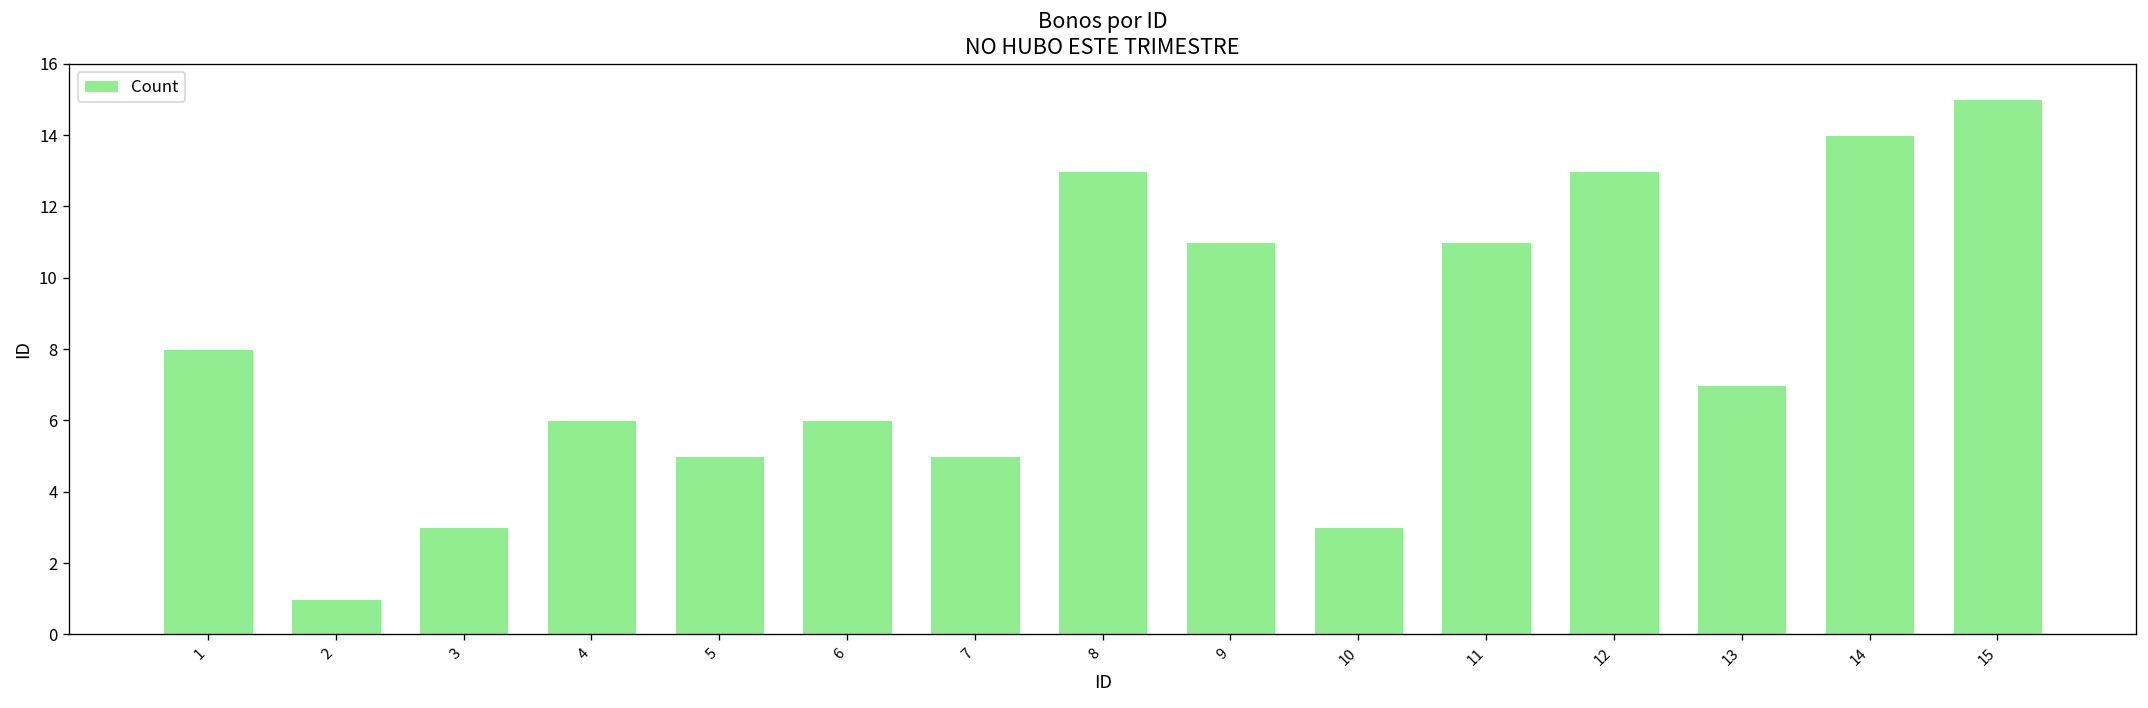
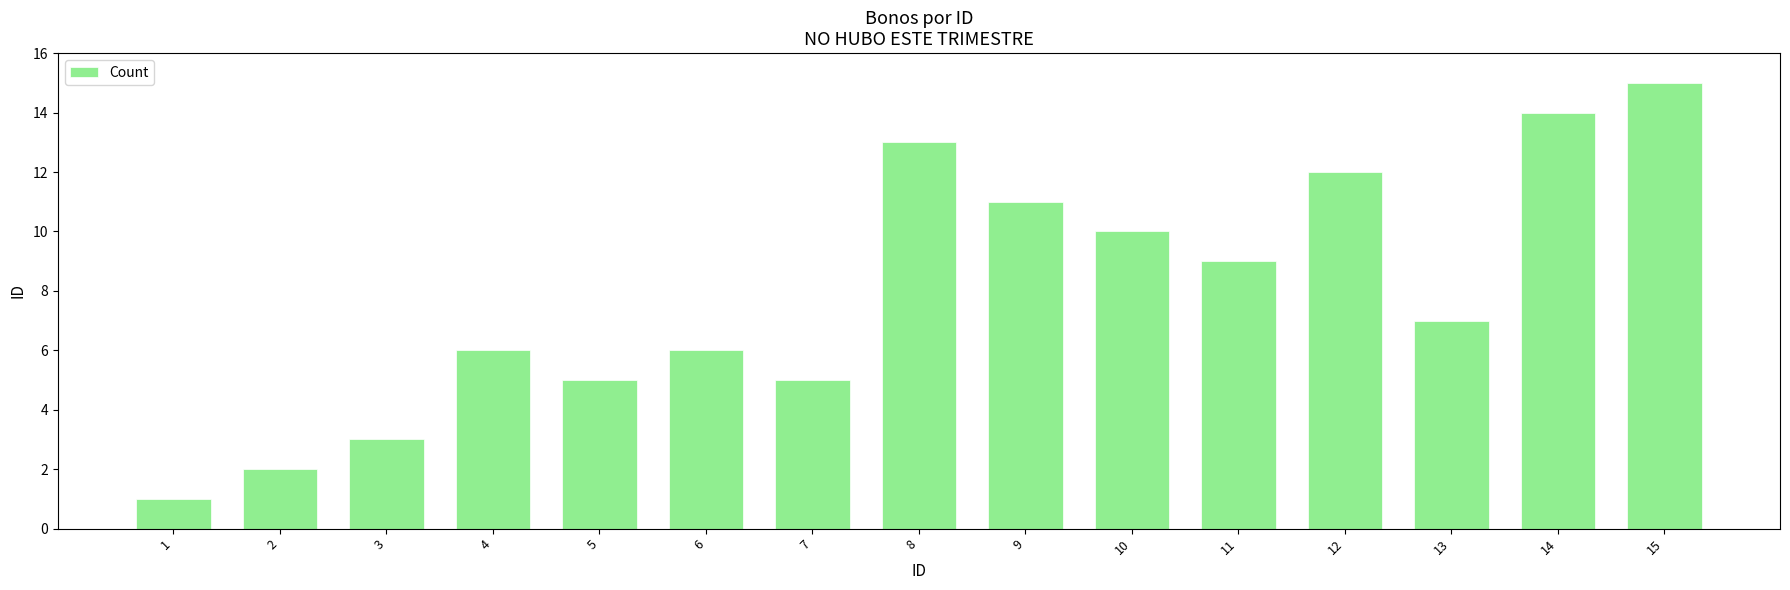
  {
-   "1": 8,
-   "2": 1,
+   "1": 1,
+   "2": 2,
    "3": 3,
    "4": 6,
    "5": 5,
    "6": 6,
    "7": 5,
    "8": 13,
    "9": 11,
-   "10": 3,
-   "11": 11,
-   "12": 13,
+   "10": 10,
+   "11": 9,
+   "12": 12,
    "13": 7,
    "14": 14,
    "15": 15
  }
